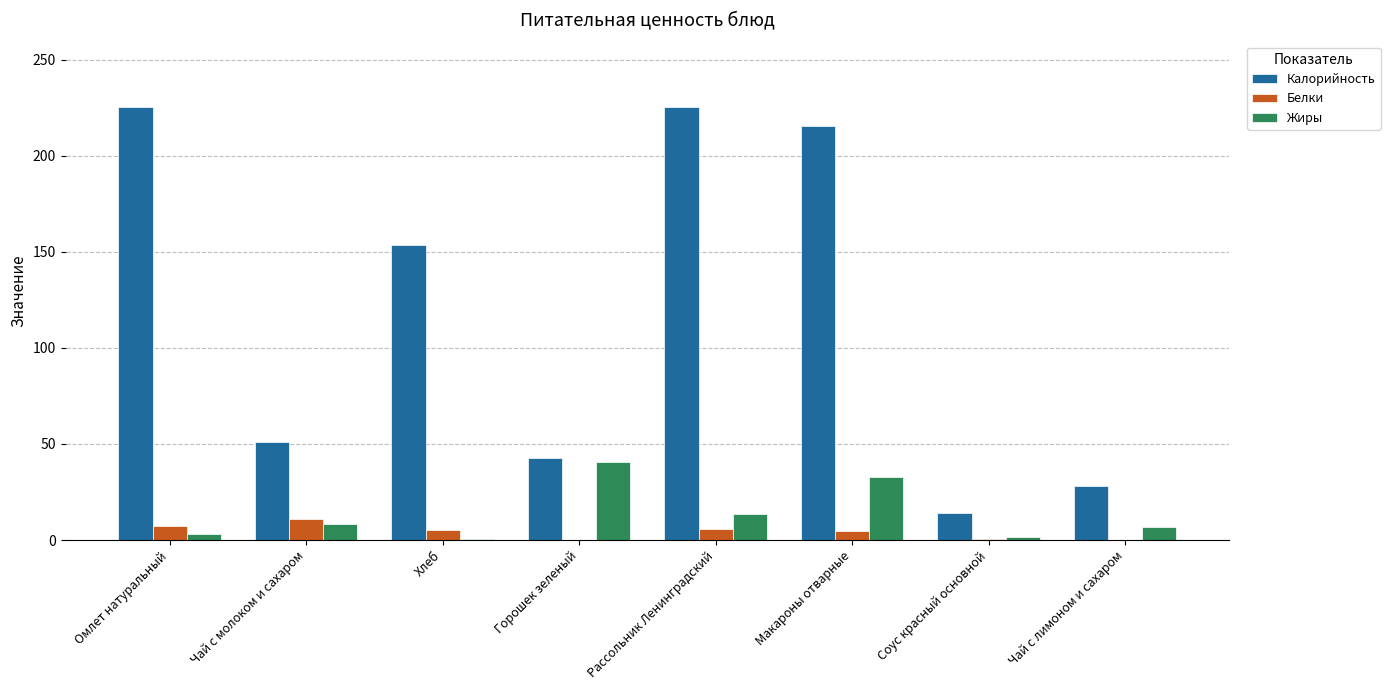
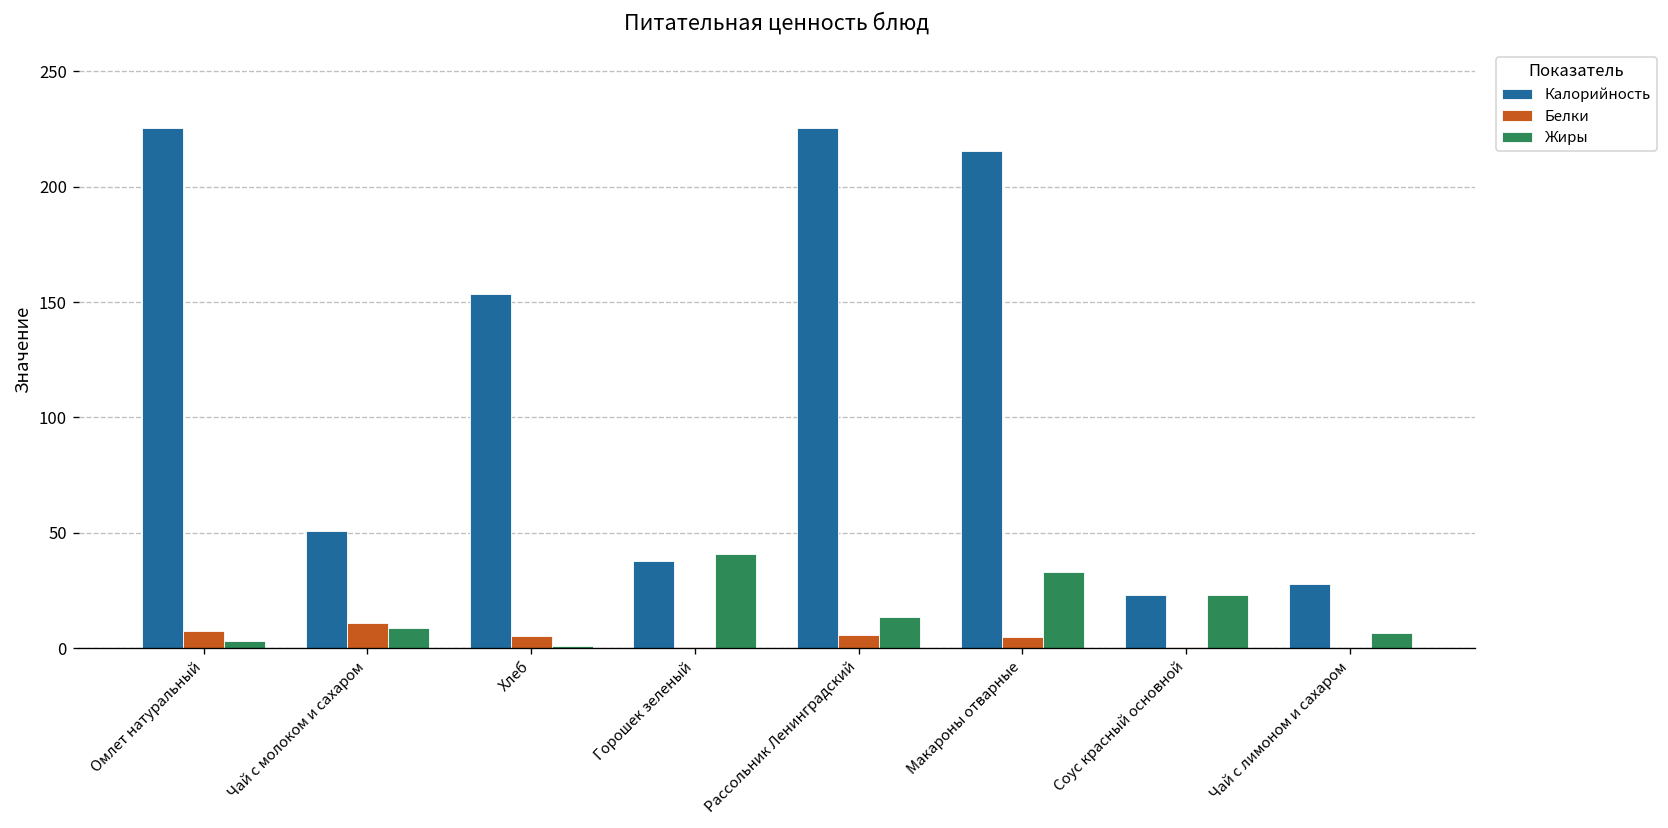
  {
    "Калорийность": {
      "Омлет натуральный": 225,
      "Чай с молоком и сахаром": 51,
      "Хлеб": 153,
-     "Горошек зеленый": 43,
+     "Горошек зеленый": 38,
      "Рассольник Ленинградский": 226,
      "Макароны отварные": 216,
-     "Соус красный основной": 14,
+     "Соус красный основной": 23,
      "Чай с лимоном и сахаром": 28
    },
    "Белки": {
      "Омлет натуральный": 7,
      "Чай с молоком и сахаром": 11,
      "Хлеб": 5,
      "Рассольник Ленинградский": 6,
      "Макароны отварные": 5
    },
    "Жиры": {
      "Омлет натуральный": 3,
      "Чай с молоком и сахаром": 9,
      "Горошек зеленый": 41,
      "Рассольник Ленинградский": 14,
      "Макароны отварные": 33,
-     "Соус красный основной": 2,
+     "Соус красный основной": 23,
      "Чай с лимоном и сахаром": 7
    }
  }
